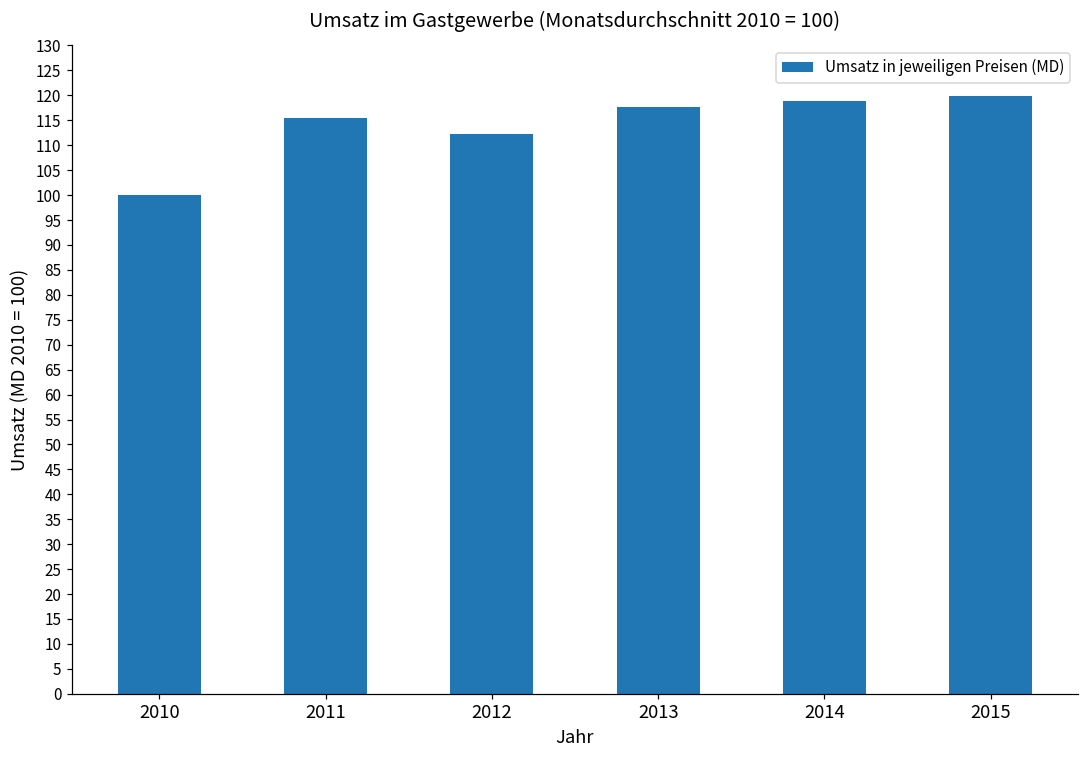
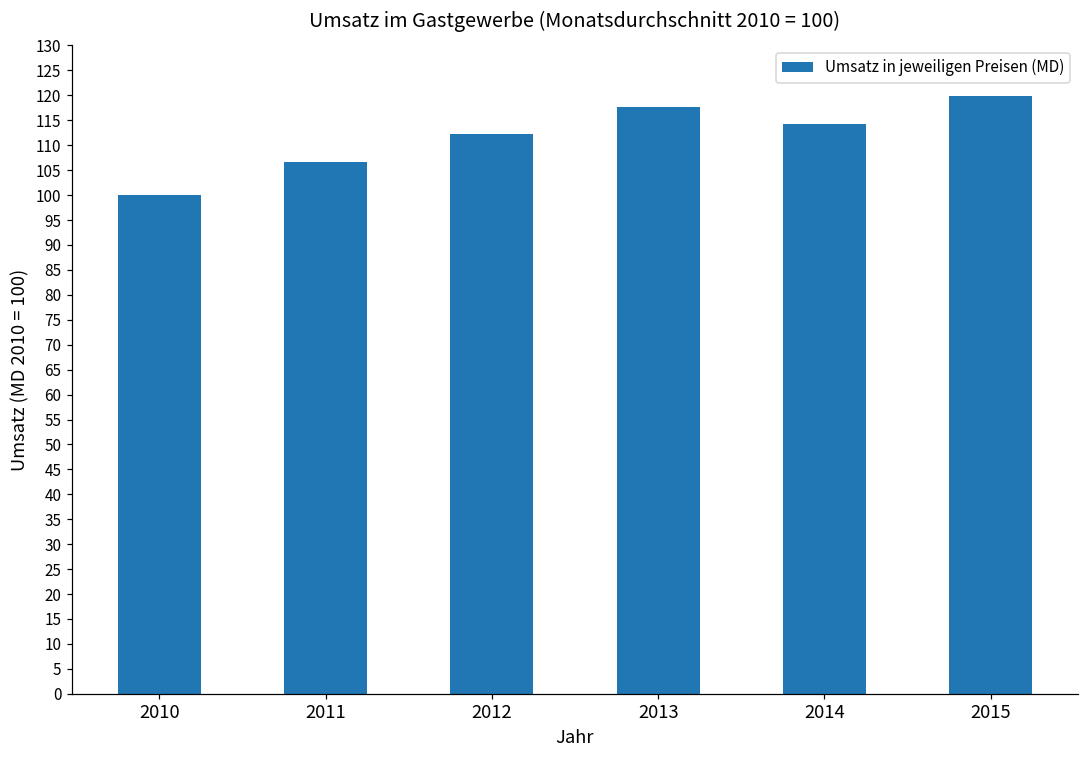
  {
    "2010": 100,
-   "2011": 115,
+   "2011": 107,
    "2012": 112,
    "2013": 118,
-   "2014": 119,
+   "2014": 114,
    "2015": 120
  }
